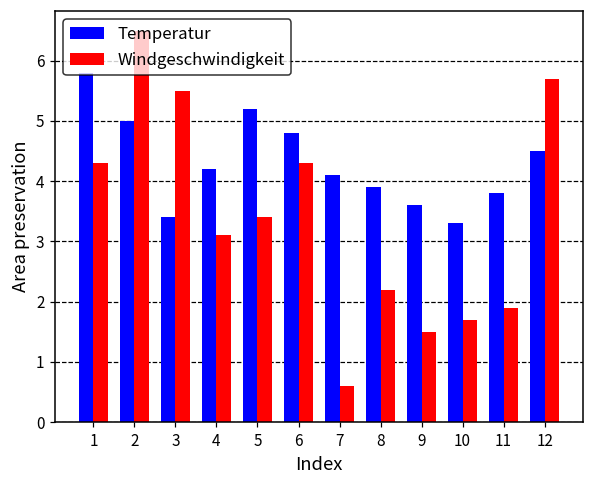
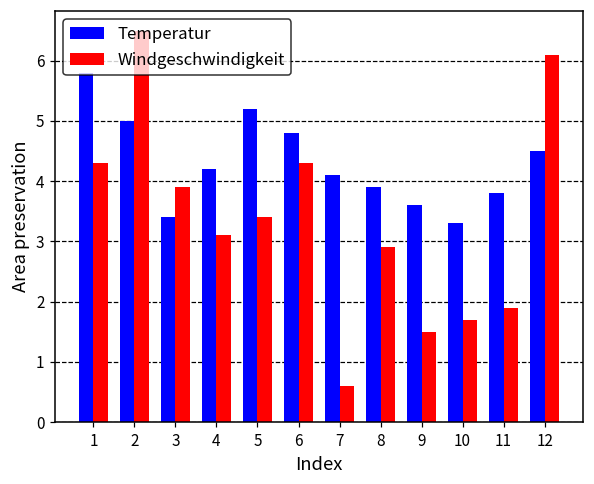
  {
    "Temperatur": {
      "2": 5.0,
      "3": 3.4,
      "4": 4.2,
      "5": 5.2,
      "6": 4.8,
      "7": 4.1,
      "8": 3.9,
      "9": 3.6,
      "10": 3.3,
      "11": 3.8,
      "12": 4.5
    },
    "Windgeschwindigkeit": {
      "1": 4.3,
-     "3": 5.5,
+     "3": 3.9,
      "4": 3.1,
      "5": 3.4,
      "6": 4.3,
      "7": 0.6,
-     "8": 2.2,
+     "8": 2.9,
      "9": 1.5,
      "10": 1.7,
      "11": 1.9,
-     "12": 5.7
+     "12": 6.1
    }
  }
